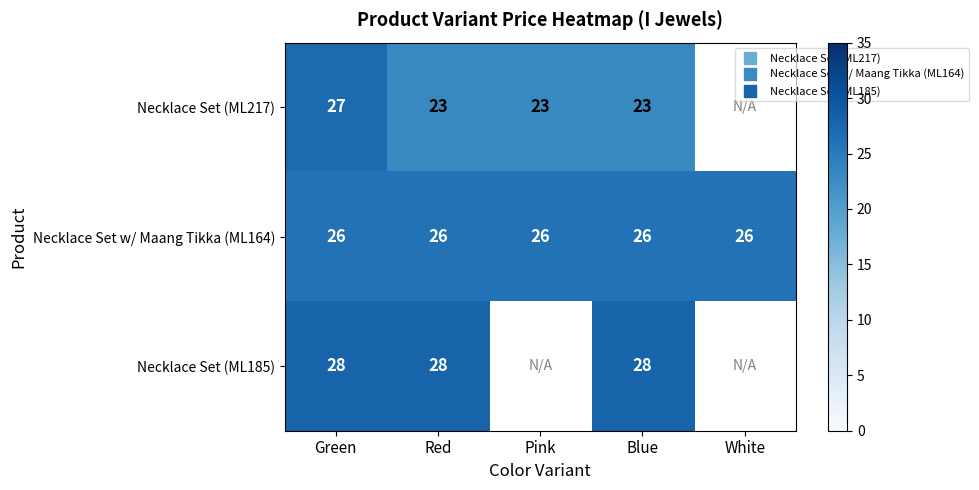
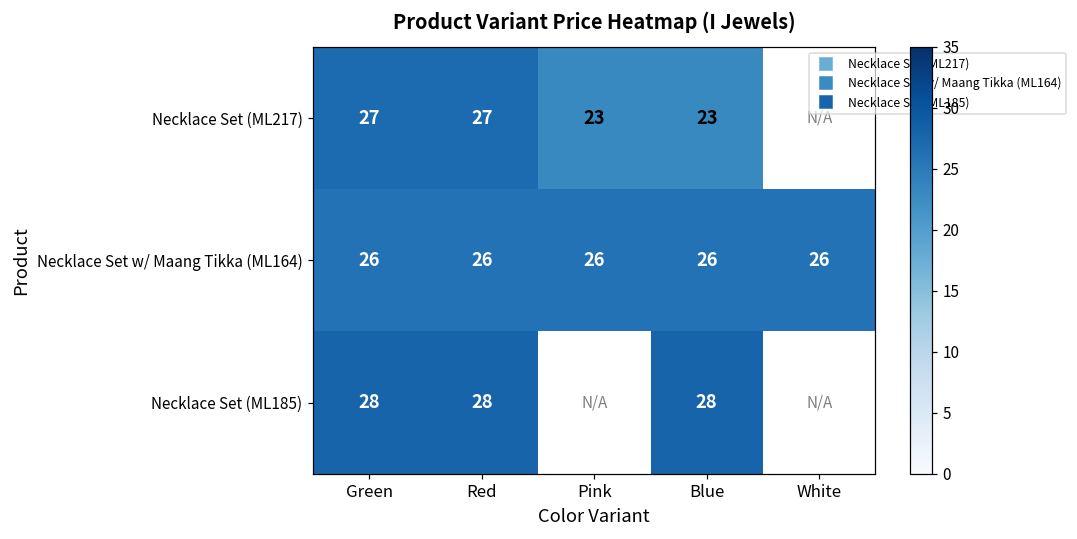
  {
    "Necklace Set (ML217)": {
      "Green": 27,
-     "Red": 23,
+     "Red": 27,
      "Pink": 23,
      "Blue": 23
    },
    "Necklace Set w/ Maang Tikka (ML164)": {
      "Green": 26,
      "Red": 26,
      "Pink": 26,
      "Blue": 26,
      "White": 26
    },
    "Necklace Set (ML185)": {
      "Green": 28,
      "Red": 28,
      "Blue": 28
    }
  }
